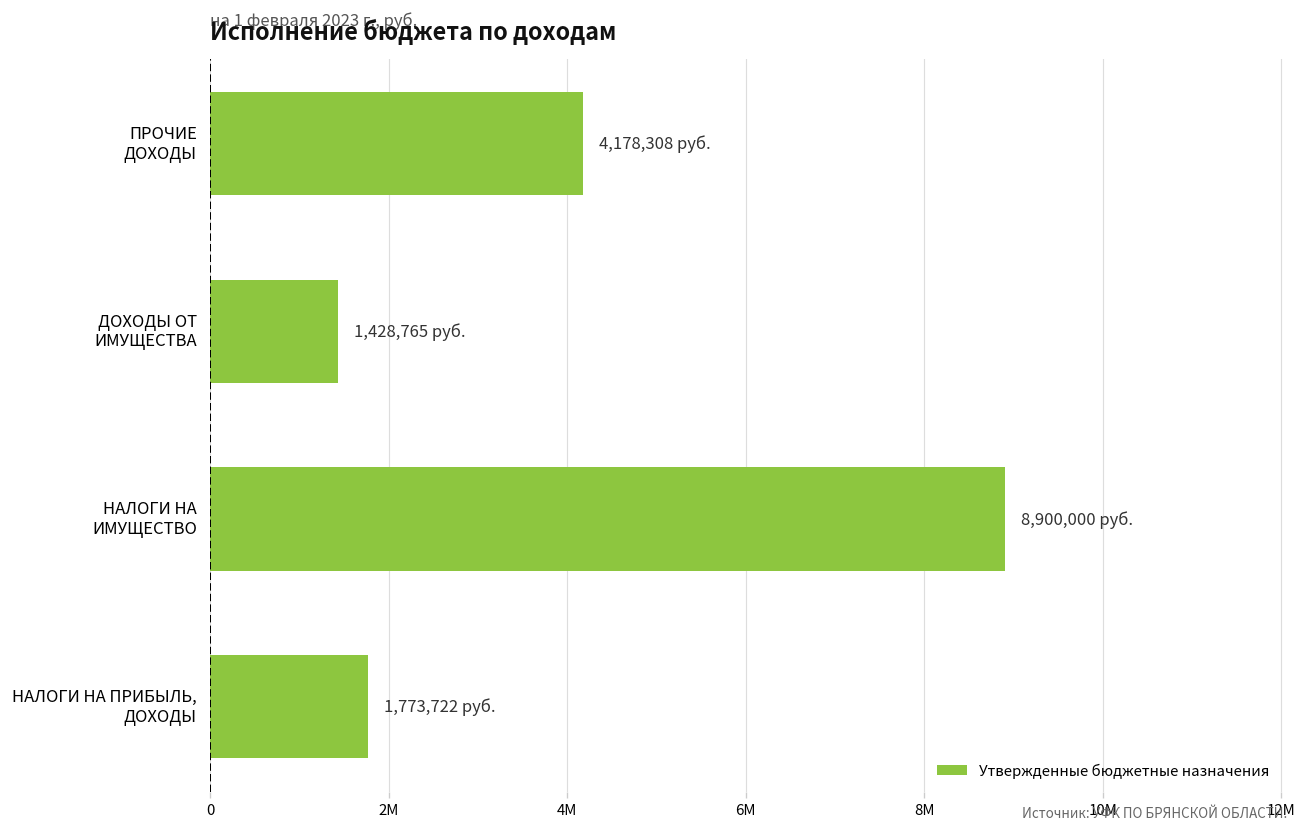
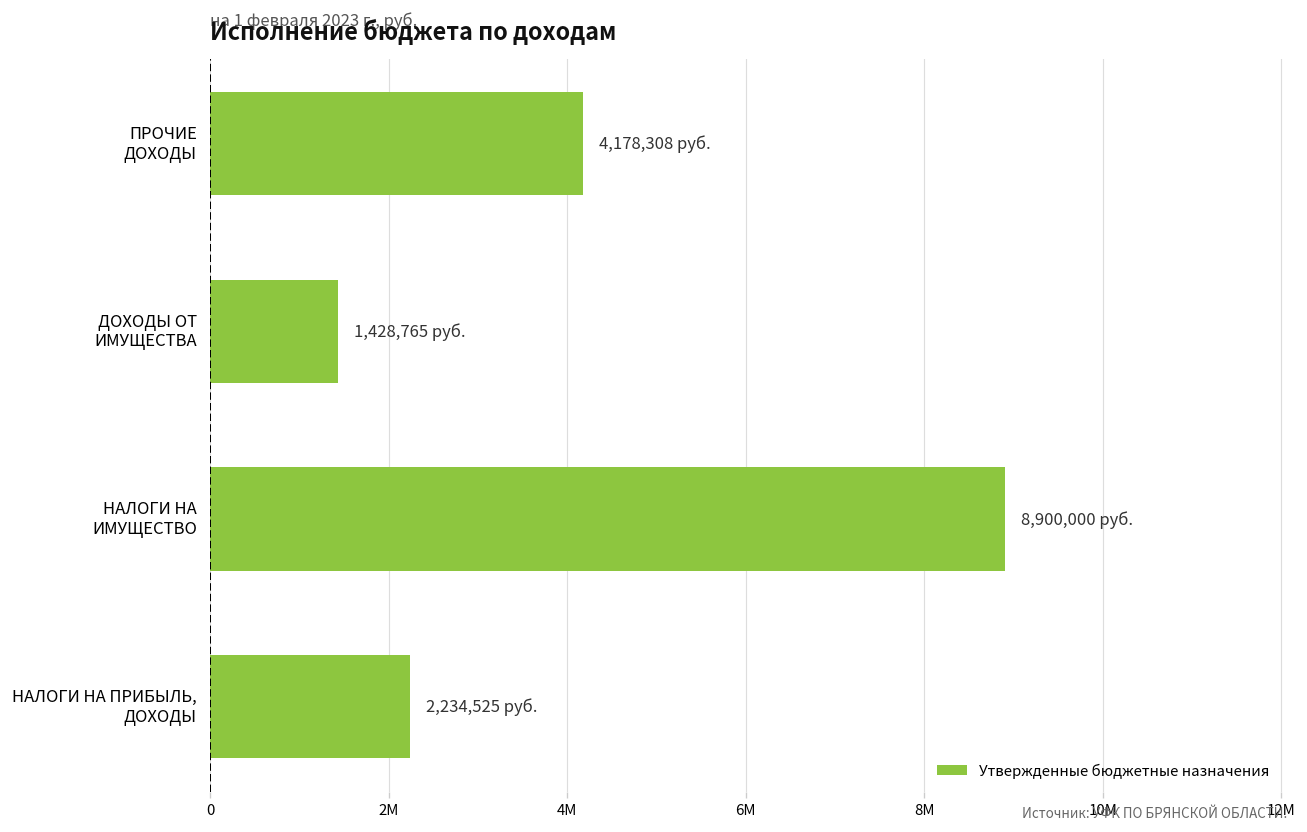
  {
    "ПРОЧИЕ ДОХОДЫ": "4,178,308",
    "ДОХОДЫ ОТ ИМУЩЕСТВА": "1,428,765",
    "НАЛОГИ НА ИМУЩЕСТВО": "8,900,000",
-   "НАЛОГИ НА ПРИБЫЛЬ, ДОХОДЫ": "1,773,722"
+   "НАЛОГИ НА ПРИБЫЛЬ, ДОХОДЫ": "2,234,525"
  }
